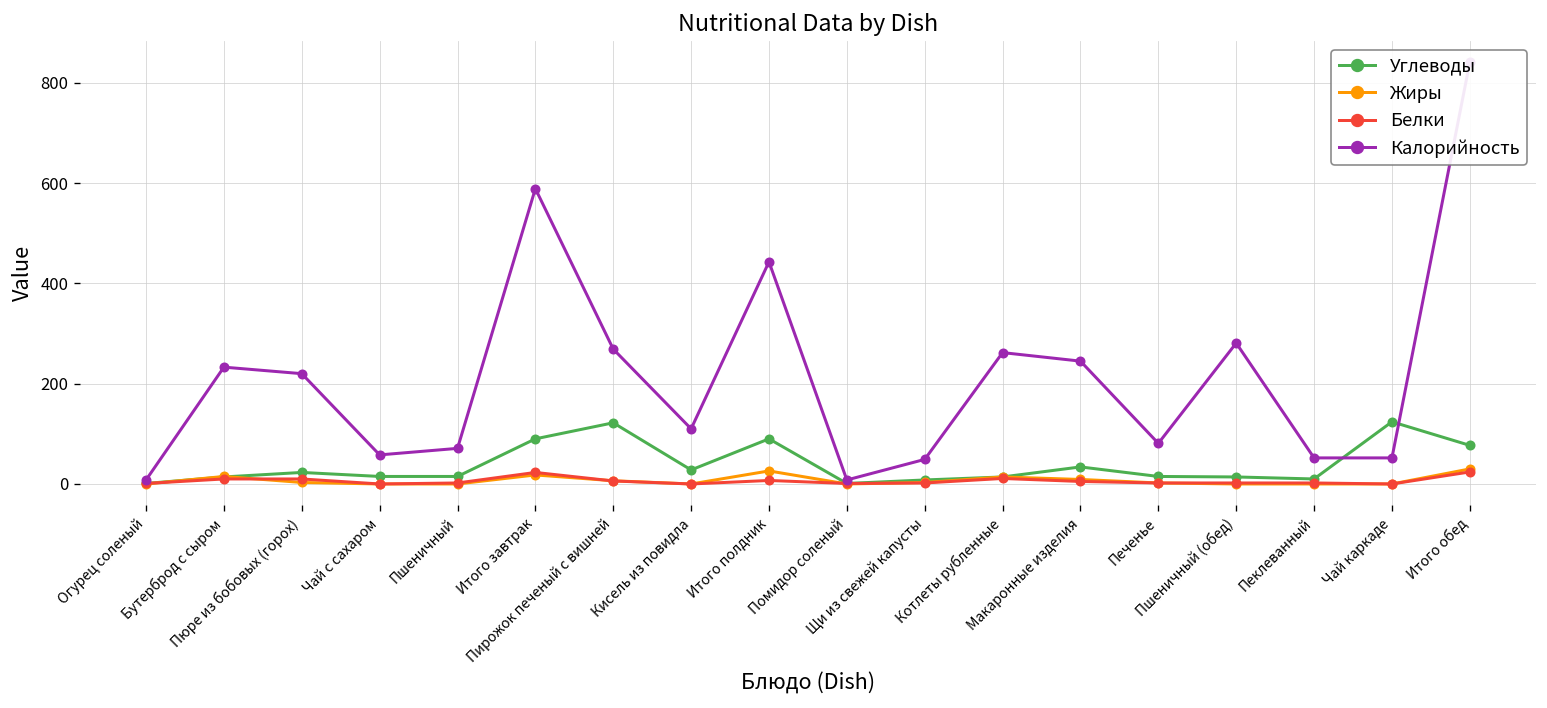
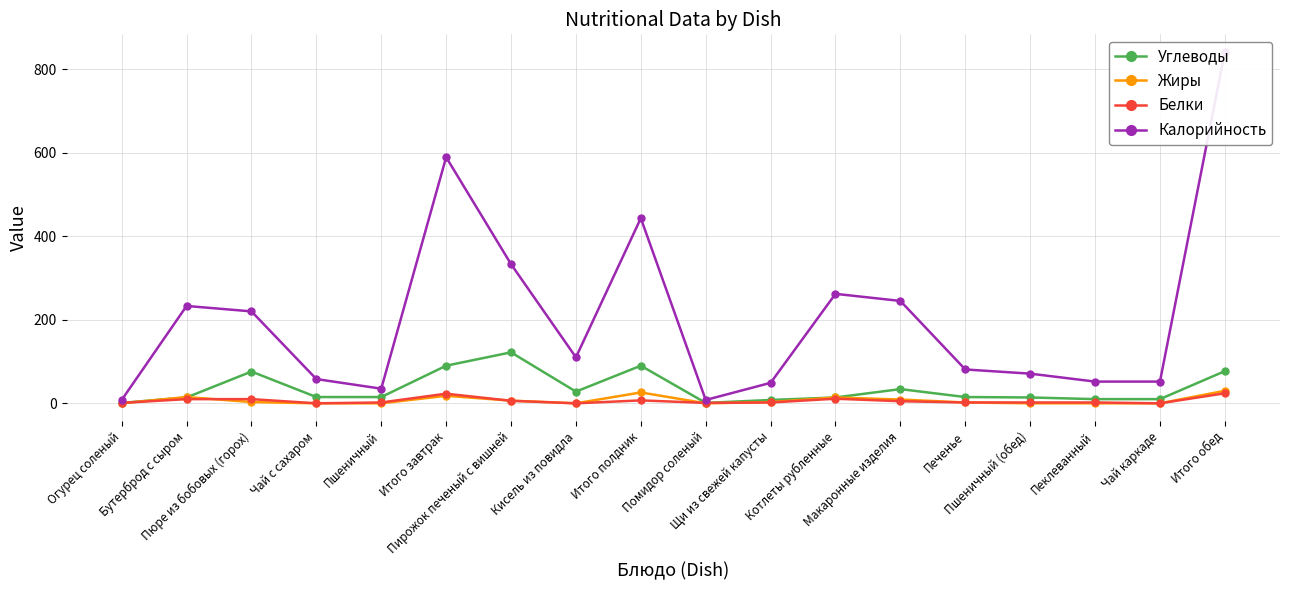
  {
    "Углеводы": {
-     "Пюре из бобовых (горох)": 20,
+     "Пюре из бобовых (горох)": 80,
      "Чай с сахаром": 20,
      "Пшеничный": 20,
      "Итого завтрак": 90,
      "Пирожок печеный с вишней": 120,
      "Кисель из повидла": 30,
      "Итого полдник": 90,
      "Макаронные изделия": 30,
      "Печенье": 20,
      "Пшеничный (обед)": 10,
      "Пеклеванный": 10,
-     "Чай каркаде": 120,
+     "Чай каркаде": 10,
      "Итого обед": 80
    },
    "Жиры": {
      "Пюре из бобовых (горох)": 0,
      "Итого полдник": 30
    },
    "Белки": {
      "Пюре из бобовых (горох)": 10,
      "Итого полдник": 10
    },
    "Калорийность": {
      "Огурец соленый": 10,
      "Бутерброд с сыром": 230,
      "Пюре из бобовых (горох)": 220,
      "Чай с сахаром": 60,
-     "Пшеничный": 70,
+     "Пшеничный": 40,
      "Итого завтрак": 590,
-     "Пирожок печеный с вишней": 270,
+     "Пирожок печеный с вишней": 330,
      "Кисель из повидла": 110,
      "Итого полдник": 440,
      "Помидор соленый": 10,
      "Щи из свежей капусты": 50,
      "Котлеты рубленные": 260,
      "Макаронные изделия": 250,
      "Печенье": 80,
-     "Пшеничный (обед)": 280,
+     "Пшеничный (обед)": 70,
      "Пеклеванный": 50,
      "Чай каркаде": 50
    }
  }
